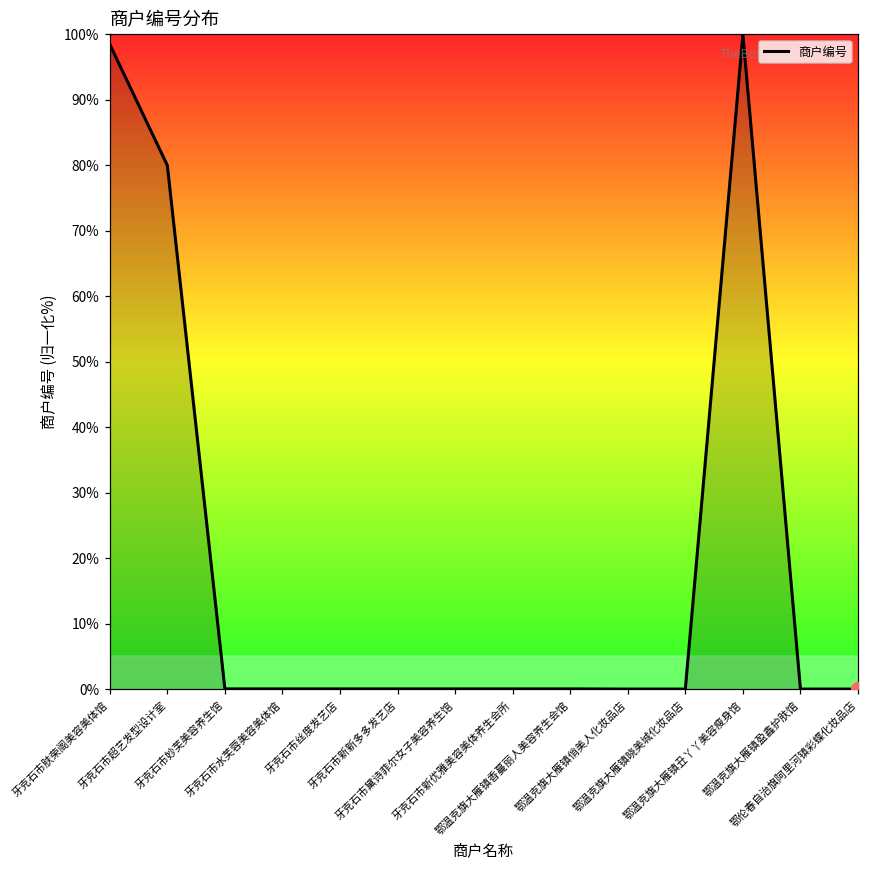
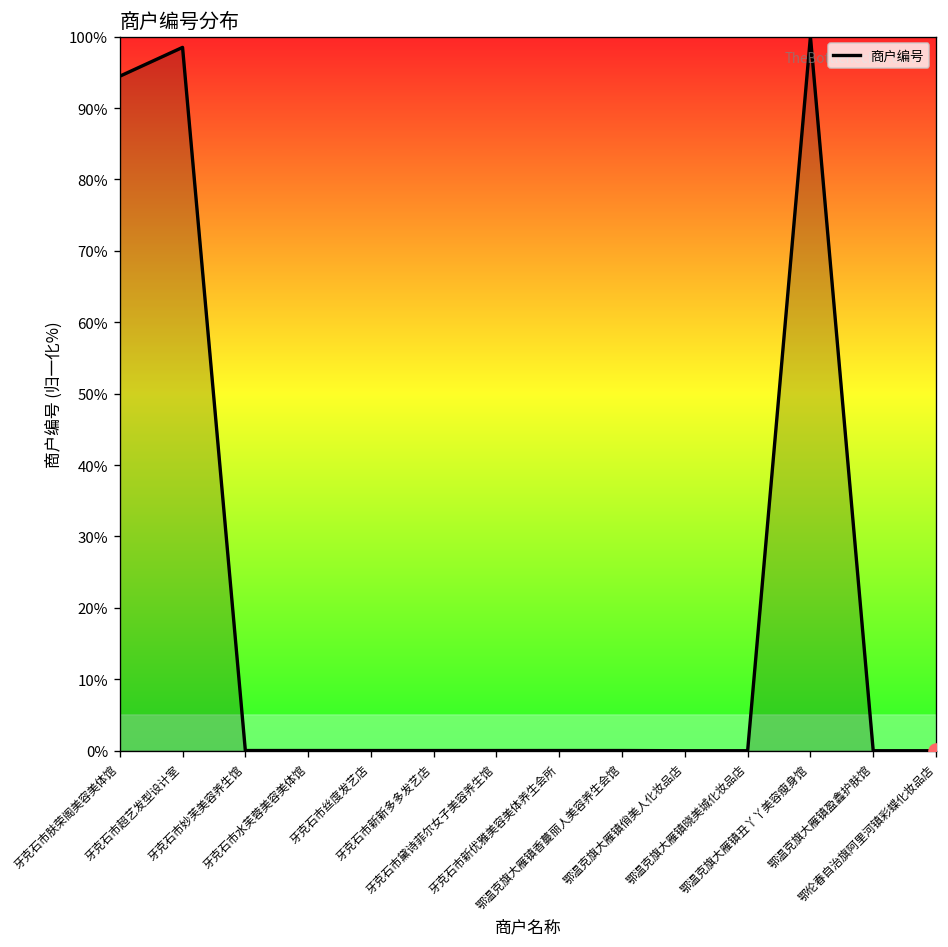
  {
    "商户编号": {
-     "牙克石市肤荣阁美容美体馆": "98%",
-     "牙克石市超艺发型设计室": "80%",
+     "牙克石市肤荣阁美容美体馆": "94%",
+     "牙克石市超艺发型设计室": "98%",
      "鄂温克旗大雁镇丑丫丫美容瘦身馆": "100%"
    }
  }
